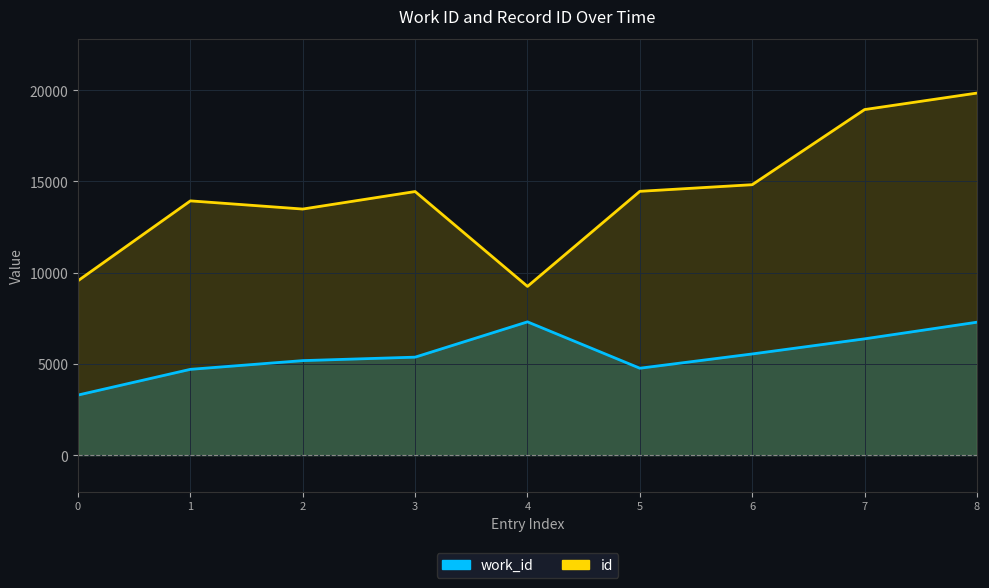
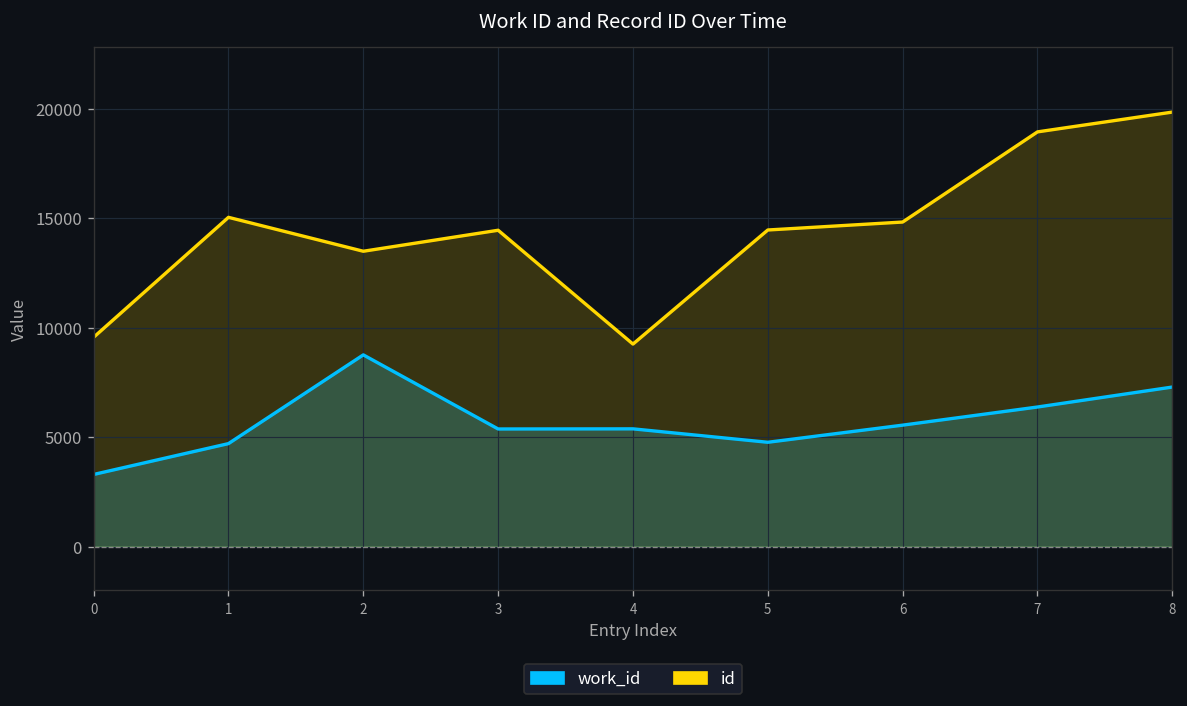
  {
    "work_id": {
      "0": 3300,
      "1": 4700,
-     "2": 5200,
+     "2": 8800,
      "3": 5400,
-     "4": 7300,
+     "4": 5400,
      "5": 4800,
      "6": 5500,
      "7": 6400,
      "8": 7300
    },
    "id": {
      "0": 9600,
-     "1": 13900,
+     "1": 15000,
      "2": 13500,
      "3": 14400,
      "4": 9200,
      "5": 14500,
      "6": 14800,
      "7": 18900,
      "8": 19800
    }
  }
